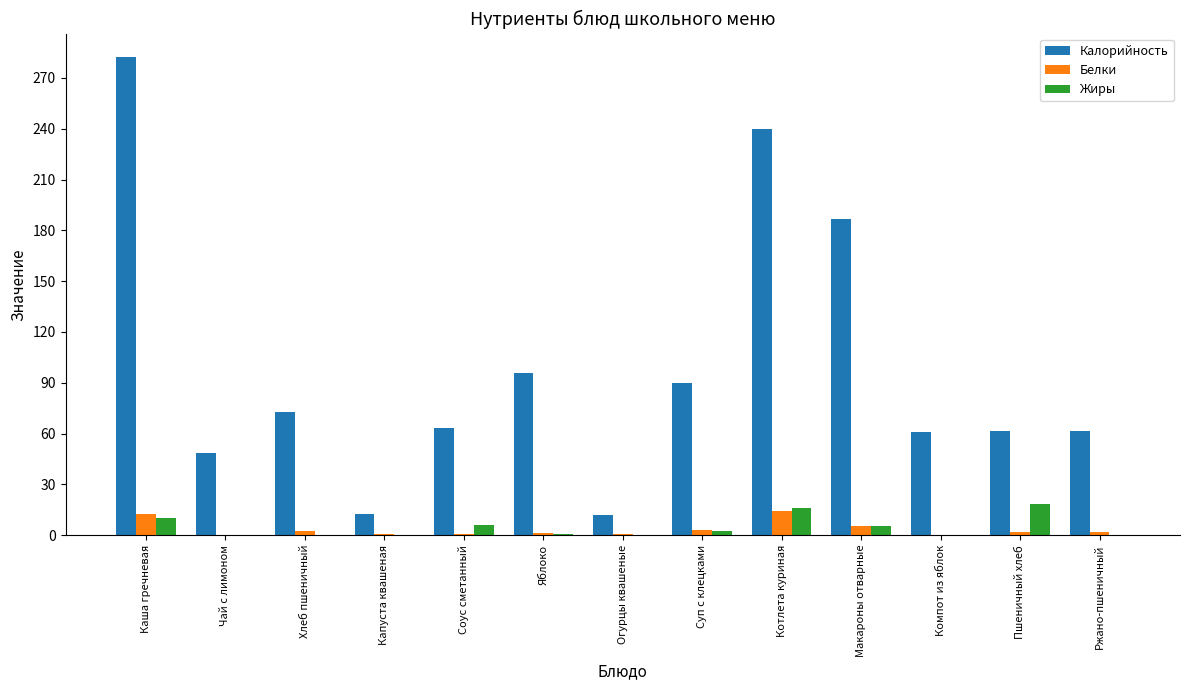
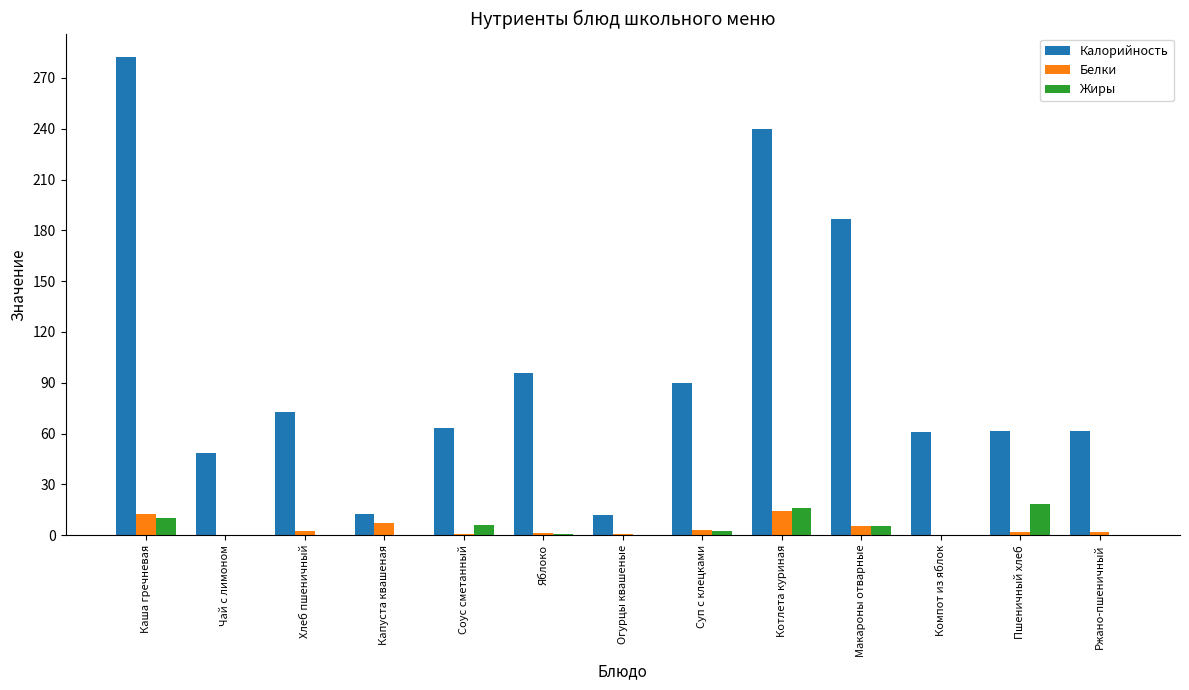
  {
    "Калорийность": {
      "Каша гречневая": 282,
      "Чай с лимоном": 49,
      "Хлеб пшеничный": 73,
      "Капуста квашеная": 13,
      "Соус сметанный": 63,
      "Яблоко": 96,
      "Огурцы квашеные": 12,
      "Суп с клецками": 90,
      "Котлета куриная": 240,
      "Макароны отварные": 187,
      "Компот из яблок": 61,
      "Пшеничный хлеб": 61,
      "Ржано-пшеничный": 61
    },
    "Белки": {
      "Каша гречневая": 12,
      "Хлеб пшеничный": 2,
-     "Капуста квашеная": 1,
+     "Капуста квашеная": 7,
      "Яблоко": 2,
      "Суп с клецками": 3,
      "Котлета куриная": 14,
      "Макароны отварные": 6,
      "Пшеничный хлеб": 2,
      "Ржано-пшеничный": 2
    },
    "Жиры": {
      "Каша гречневая": 10,
      "Чай с лимоном": 0,
      "Соус сметанный": 6,
      "Суп с клецками": 3,
      "Котлета куриная": 16,
      "Макароны отварные": 5,
      "Компот из яблок": 0,
      "Пшеничный хлеб": 18
    }
  }
